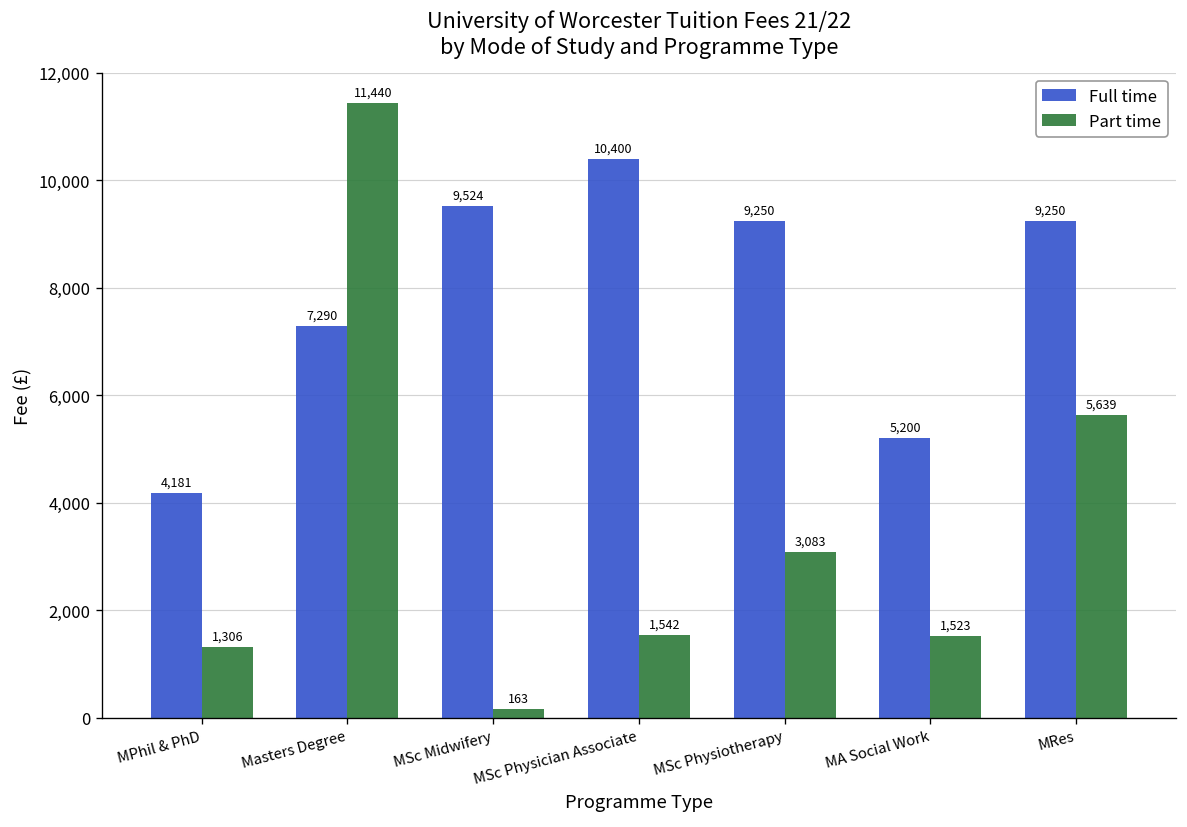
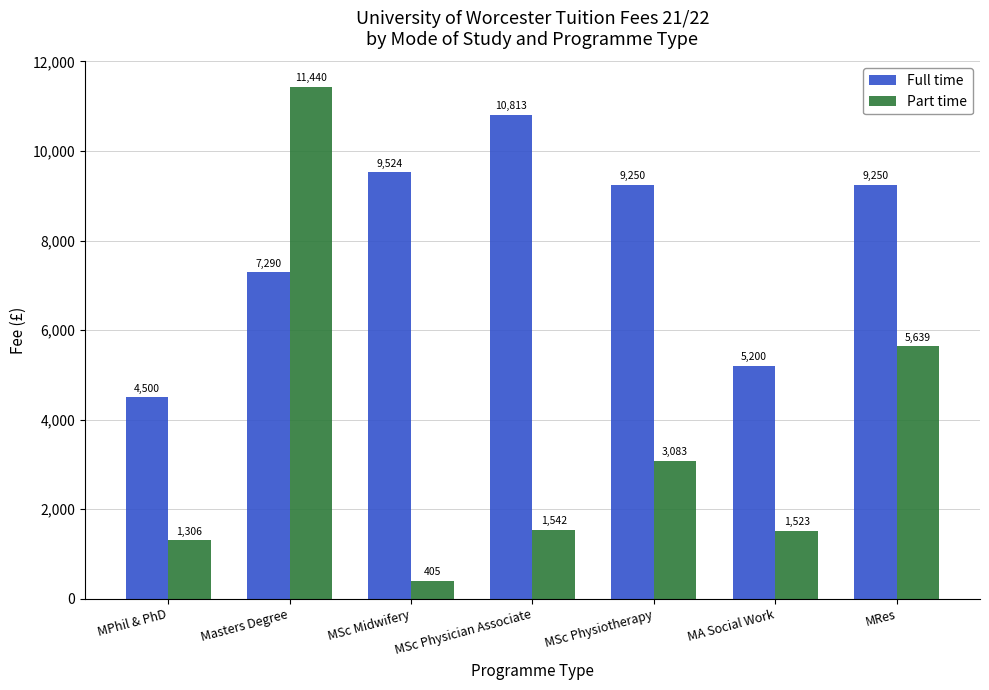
  {
    "Full time": {
-     "MPhil & PhD": "4,181",
+     "MPhil & PhD": "4,500",
      "Masters Degree": "7,290",
      "MSc Midwifery": "9,524",
-     "MSc Physician Associate": "10,400",
+     "MSc Physician Associate": "10,813",
      "MSc Physiotherapy": "9,250",
      "MA Social Work": "5,200",
      "MRes": "9,250"
    },
    "Part time": {
      "MPhil & PhD": "1,306",
      "Masters Degree": "11,440",
-     "MSc Midwifery": "163",
+     "MSc Midwifery": "405",
      "MSc Physician Associate": "1,542",
      "MSc Physiotherapy": "3,083",
      "MA Social Work": "1,523",
      "MRes": "5,639"
    }
  }
